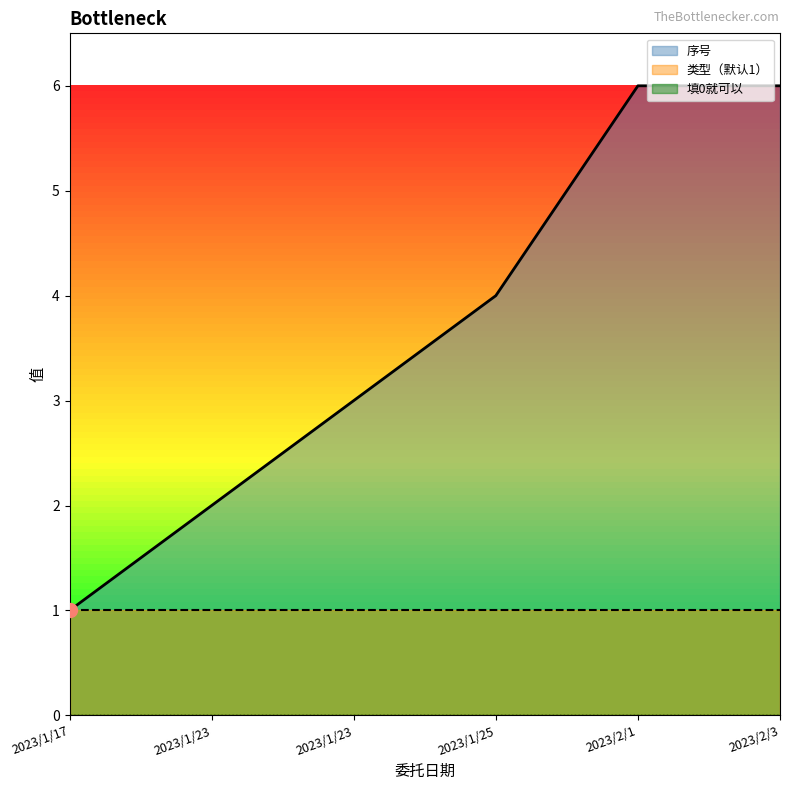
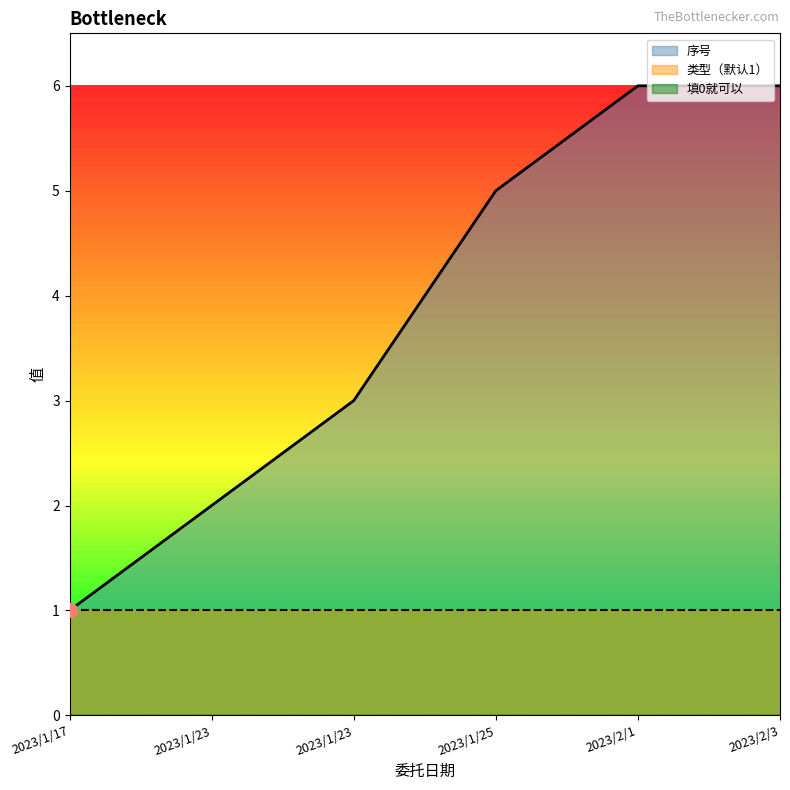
  {
    "序号": {
-     "2023/1/25": 4,
+     "2023/1/25": 5,
      "2023/2/1": 6,
      "2023/2/3": 6
    },
    "类型（默认1）": {
      "2023/1/25": 1,
      "2023/2/1": 1,
      "2023/2/3": 1
    },
    "填0就可以": {
      "2023/1/17": 0,
      "2023/1/25": 0,
      "2023/2/1": 0,
      "2023/2/3": 0
    }
  }
